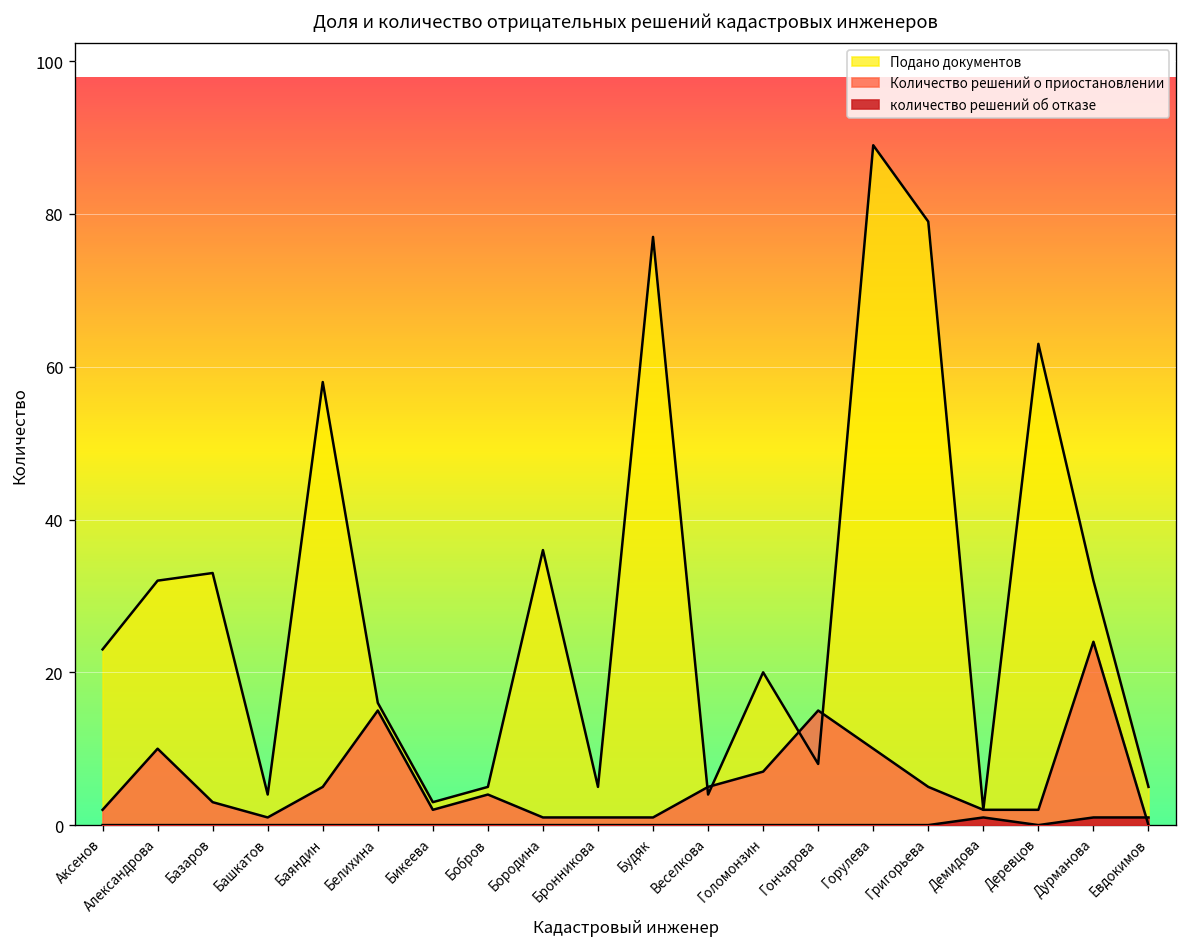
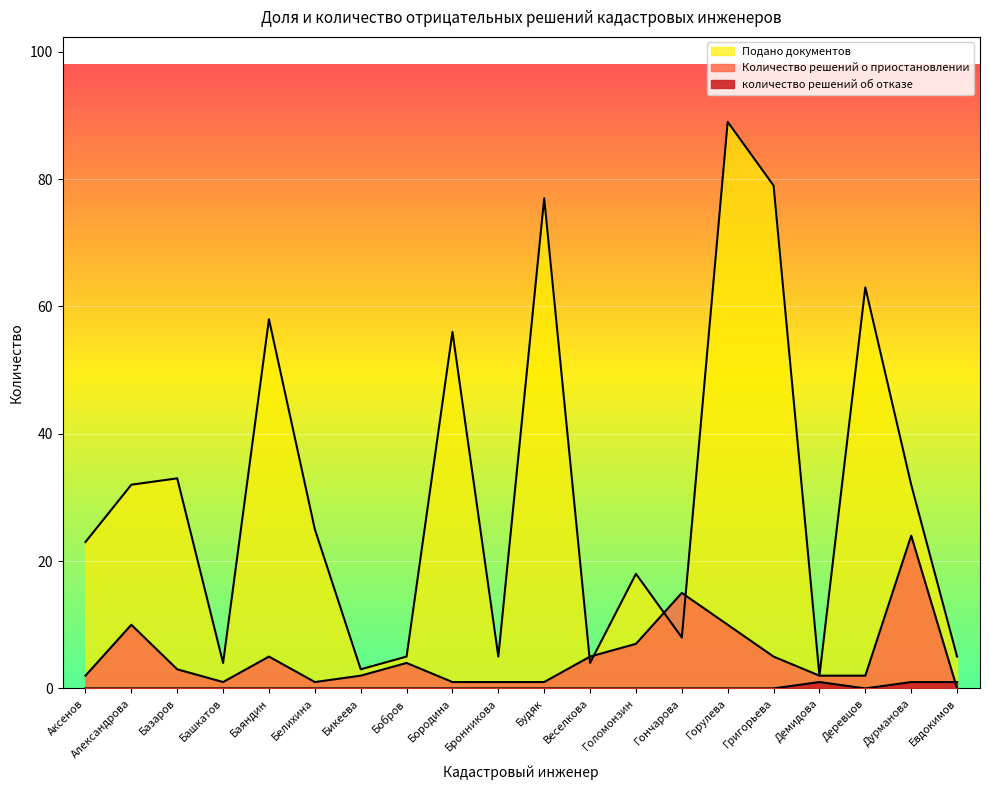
  {
    "Подано документов": {
      "Аксенов": 23,
      "Александрова": 32,
      "Базаров": 33,
      "Башкатов": 4,
      "Баяндин": 58,
-     "Белихина": 16,
+     "Белихина": 25,
      "Бикеева": 3,
      "Бобров": 5,
-     "Бородина": 36,
+     "Бородина": 56,
      "Бронникова": 5,
      "Будяк": 77,
      "Веселкова": 4,
-     "Голомонзин": 20,
+     "Голомонзин": 18,
      "Гончарова": 8,
      "Горулева": 89,
      "Григорьева": 79,
      "Деревцов": 63,
      "Дурманова": 32,
      "Евдокимов": 5
    },
    "Количество решений о приостановлении": {
      "Аксенов": 2,
      "Александрова": 10,
      "Базаров": 3,
      "Башкатов": 1,
      "Баяндин": 5,
-     "Белихина": 15,
+     "Белихина": 1,
      "Бикеева": 2,
      "Бобров": 4,
      "Бородина": 1,
      "Бронникова": 1,
      "Будяк": 1,
      "Веселкова": 5,
      "Голомонзин": 7,
      "Гончарова": 15,
      "Горулева": 10,
      "Григорьева": 5,
      "Деревцов": 2,
      "Дурманова": 24,
      "Евдокимов": 0
    },
    "количество решений об отказе": {
      "Аксенов": 0,
      "Александрова": 0,
      "Базаров": 0,
      "Башкатов": 0,
      "Баяндин": 0,
      "Белихина": 0,
      "Бикеева": 0,
      "Бобров": 0,
      "Бородина": 0,
      "Бронникова": 0,
      "Будяк": 0,
      "Веселкова": 0,
      "Голомонзин": 0,
      "Гончарова": 0,
      "Горулева": 0,
      "Григорьева": 0,
      "Демидова": 1,
      "Деревцов": 0,
      "Дурманова": 1,
      "Евдокимов": 1
    }
  }
